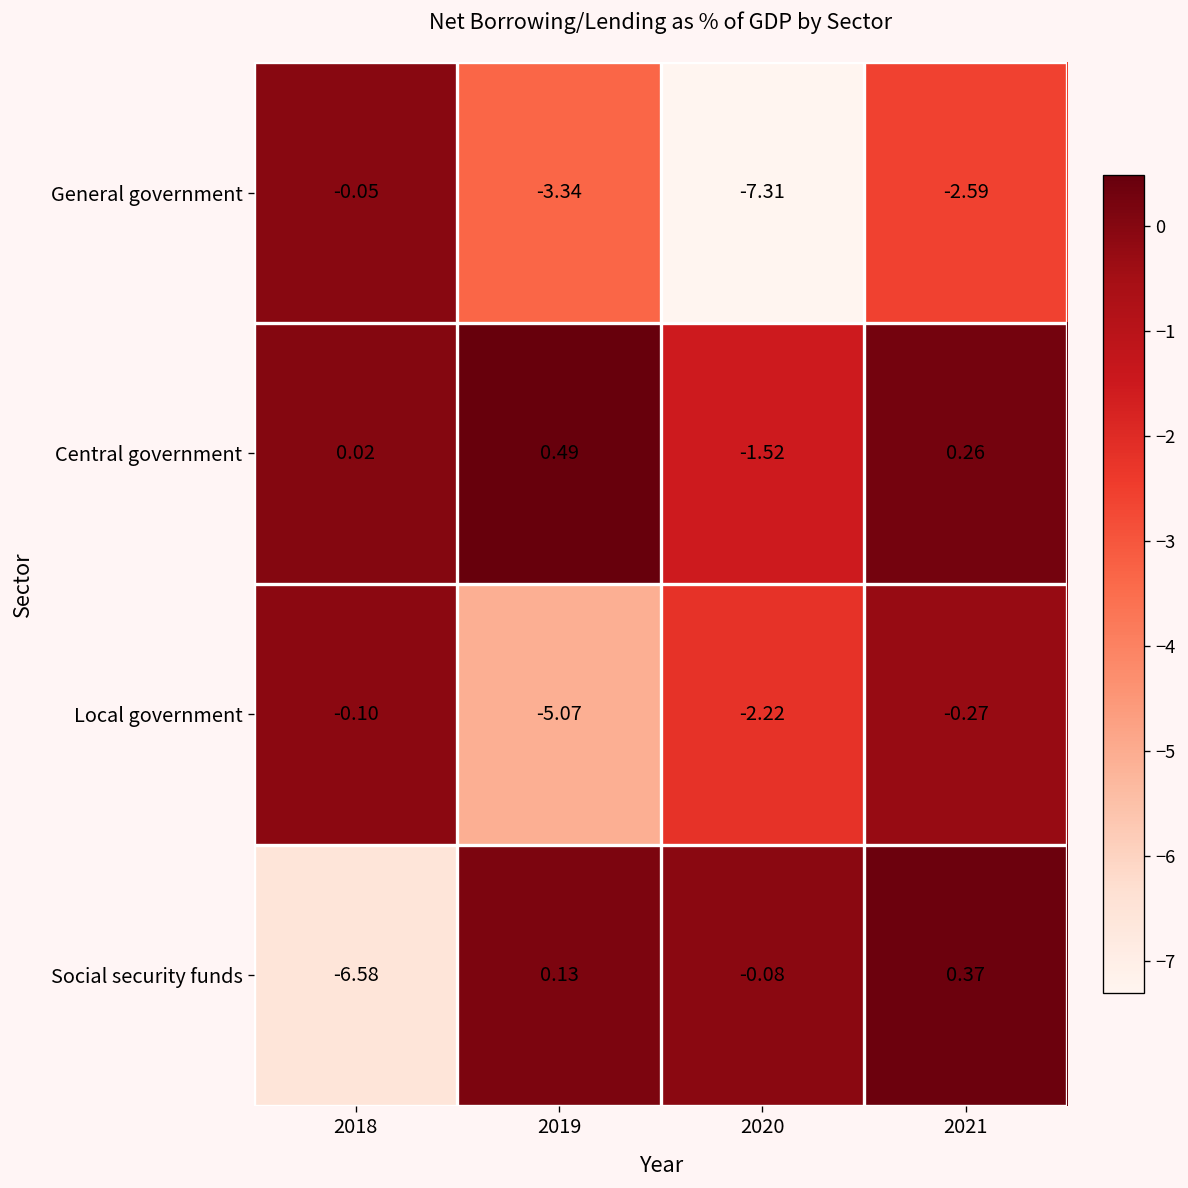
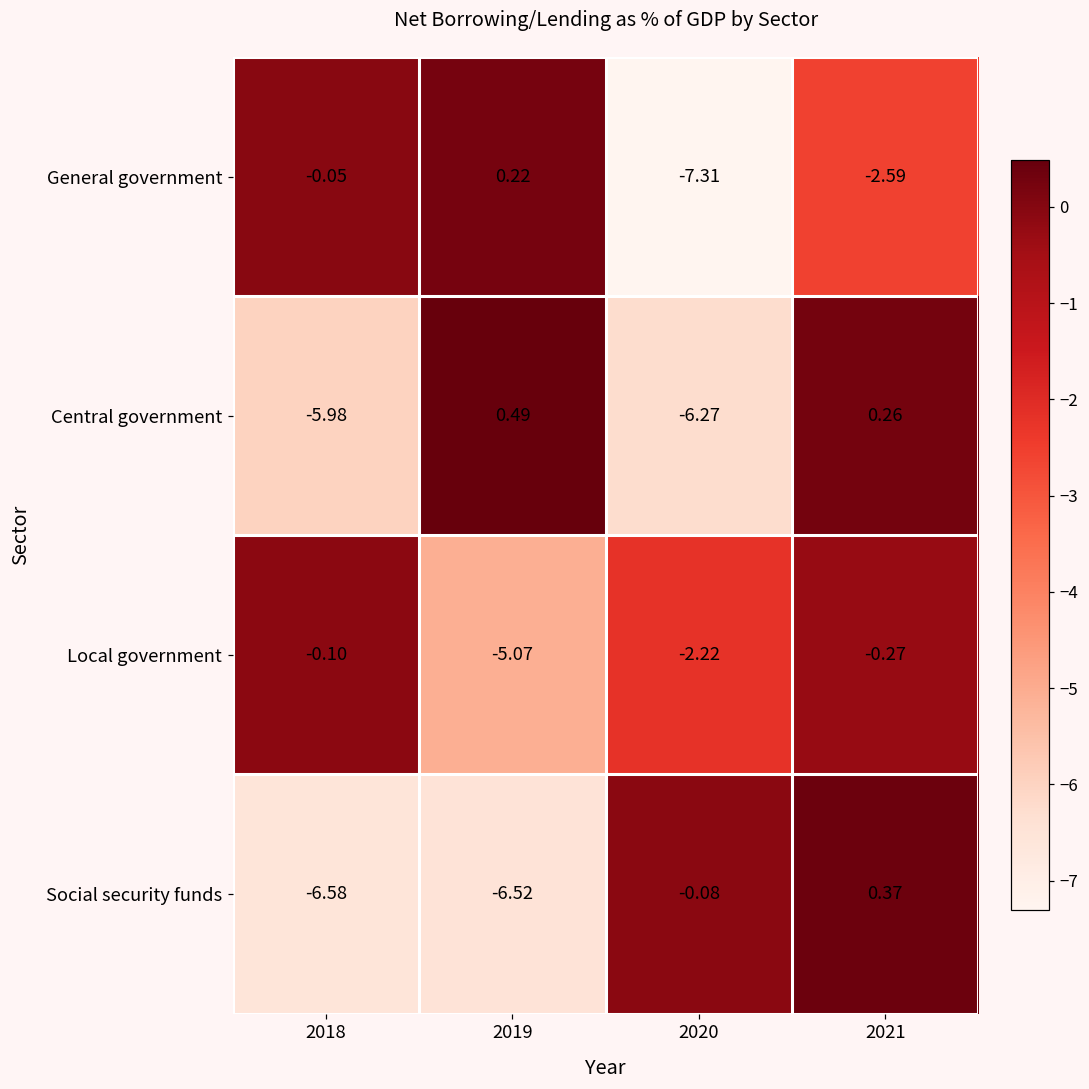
  {
    "General government": {
      "2018": -0.05,
-     "2019": -3.34,
+     "2019": 0.22,
      "2020": -7.31,
      "2021": -2.59
    },
    "Central government": {
-     "2018": 0.02,
+     "2018": -5.98,
      "2019": 0.49,
-     "2020": -1.52,
+     "2020": -6.27,
      "2021": 0.26
    },
    "Local government": {
      "2018": -0.10,
      "2019": -5.07,
      "2020": -2.22,
      "2021": -0.27
    },
    "Social security funds": {
      "2018": -6.58,
-     "2019": 0.13,
+     "2019": -6.52,
      "2020": -0.08,
      "2021": 0.37
    }
  }
